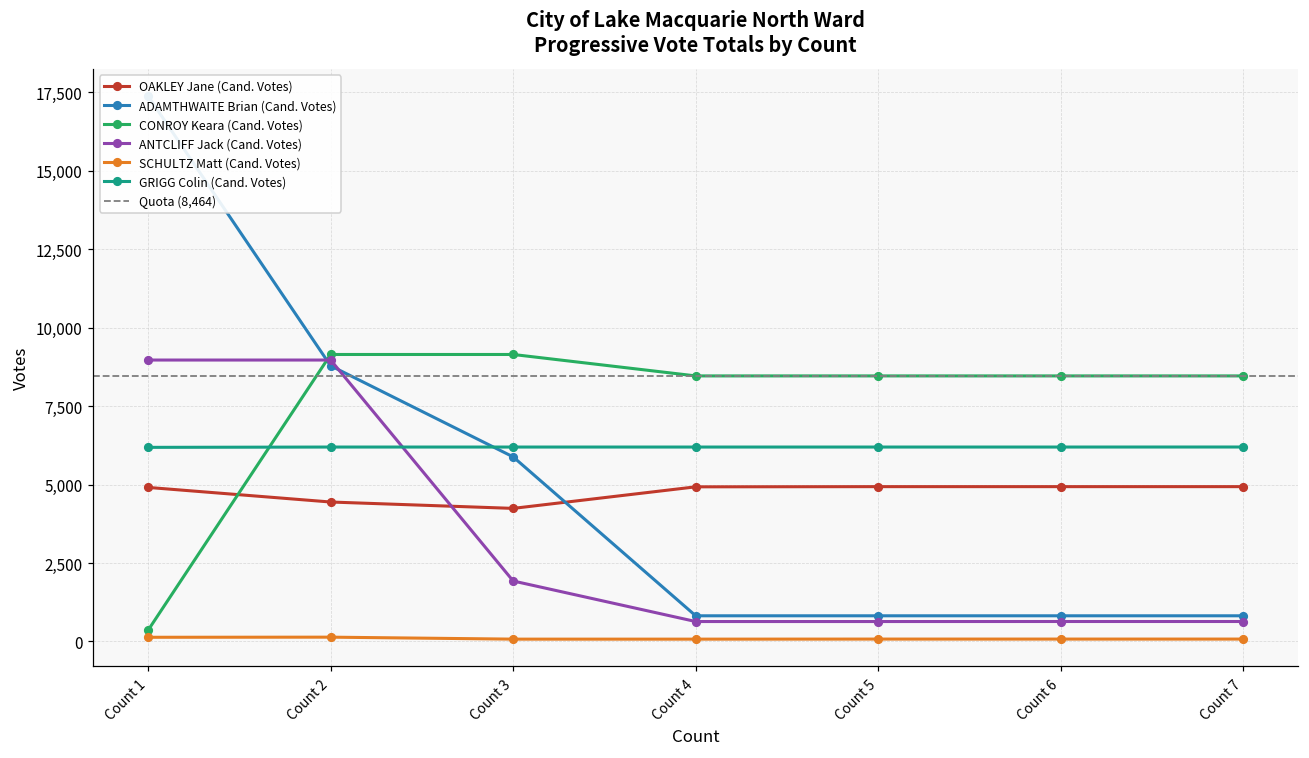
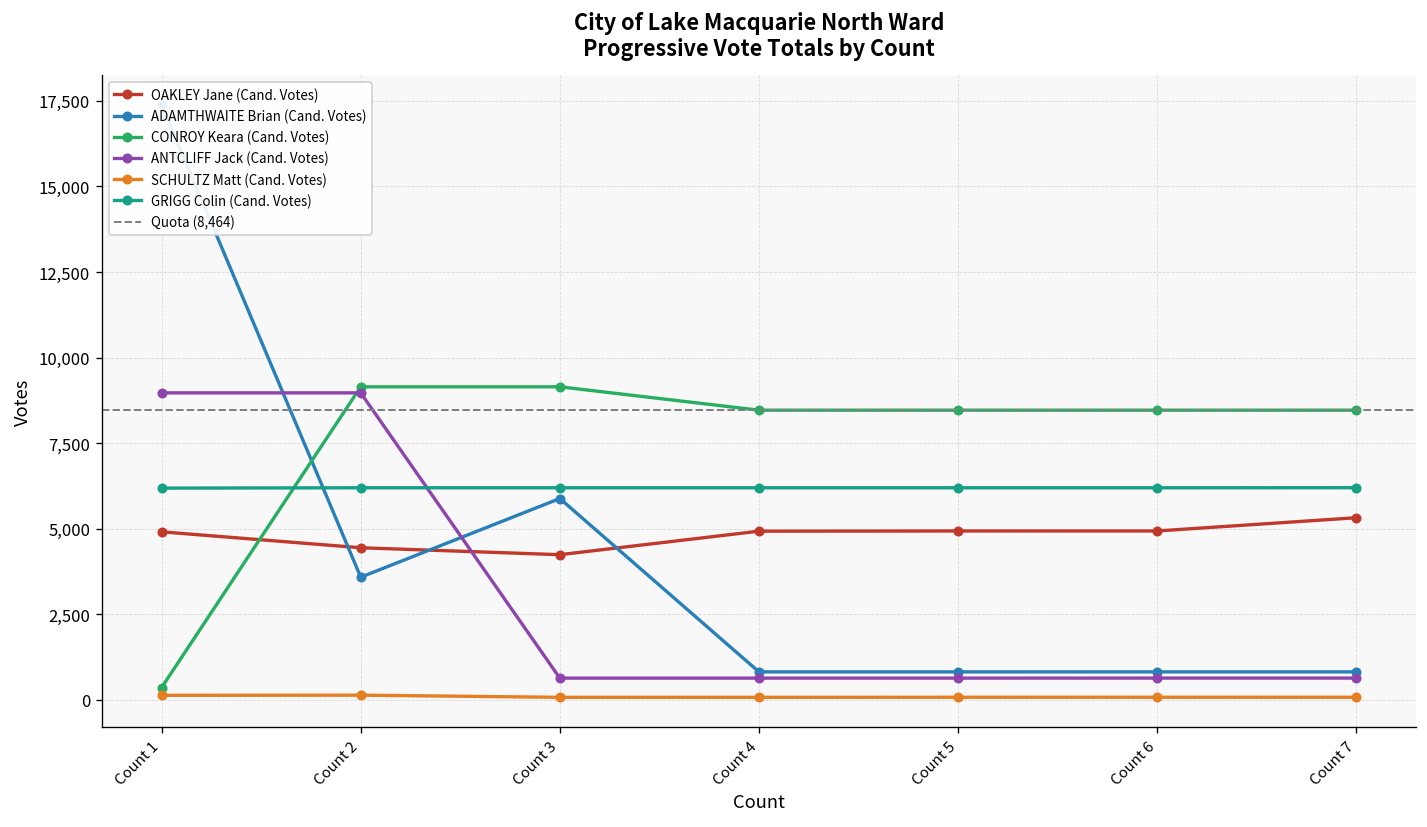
  {
    "OAKLEY Jane (Cand. Votes)": {
      "Count 1": "4,900",
      "Count 2": "4,400",
      "Count 3": "4,200",
      "Count 4": "4,900",
      "Count 5": "4,900",
      "Count 6": "4,900",
-     "Count 7": "4,900"
+     "Count 7": "5,300"
    },
    "ADAMTHWAITE Brian (Cand. Votes)": {
-     "Count 2": "8,800",
+     "Count 2": "3,600",
      "Count 3": "5,900",
      "Count 4": "800",
      "Count 5": "800",
      "Count 6": "800",
      "Count 7": "800"
    },
    "ANTCLIFF Jack (Cand. Votes)": {
      "Count 1": "9,000",
      "Count 2": "9,000",
-     "Count 3": "1,900",
+     "Count 3": "600",
      "Count 4": "600",
      "Count 5": "600",
      "Count 6": "600",
      "Count 7": "600"
    },
    "SCHULTZ Matt (Cand. Votes)": {
      "Count 1": "100",
      "Count 2": "100",
      "Count 3": "100",
      "Count 4": "100",
      "Count 5": "100",
      "Count 6": "100",
      "Count 7": "100"
    }
  }
